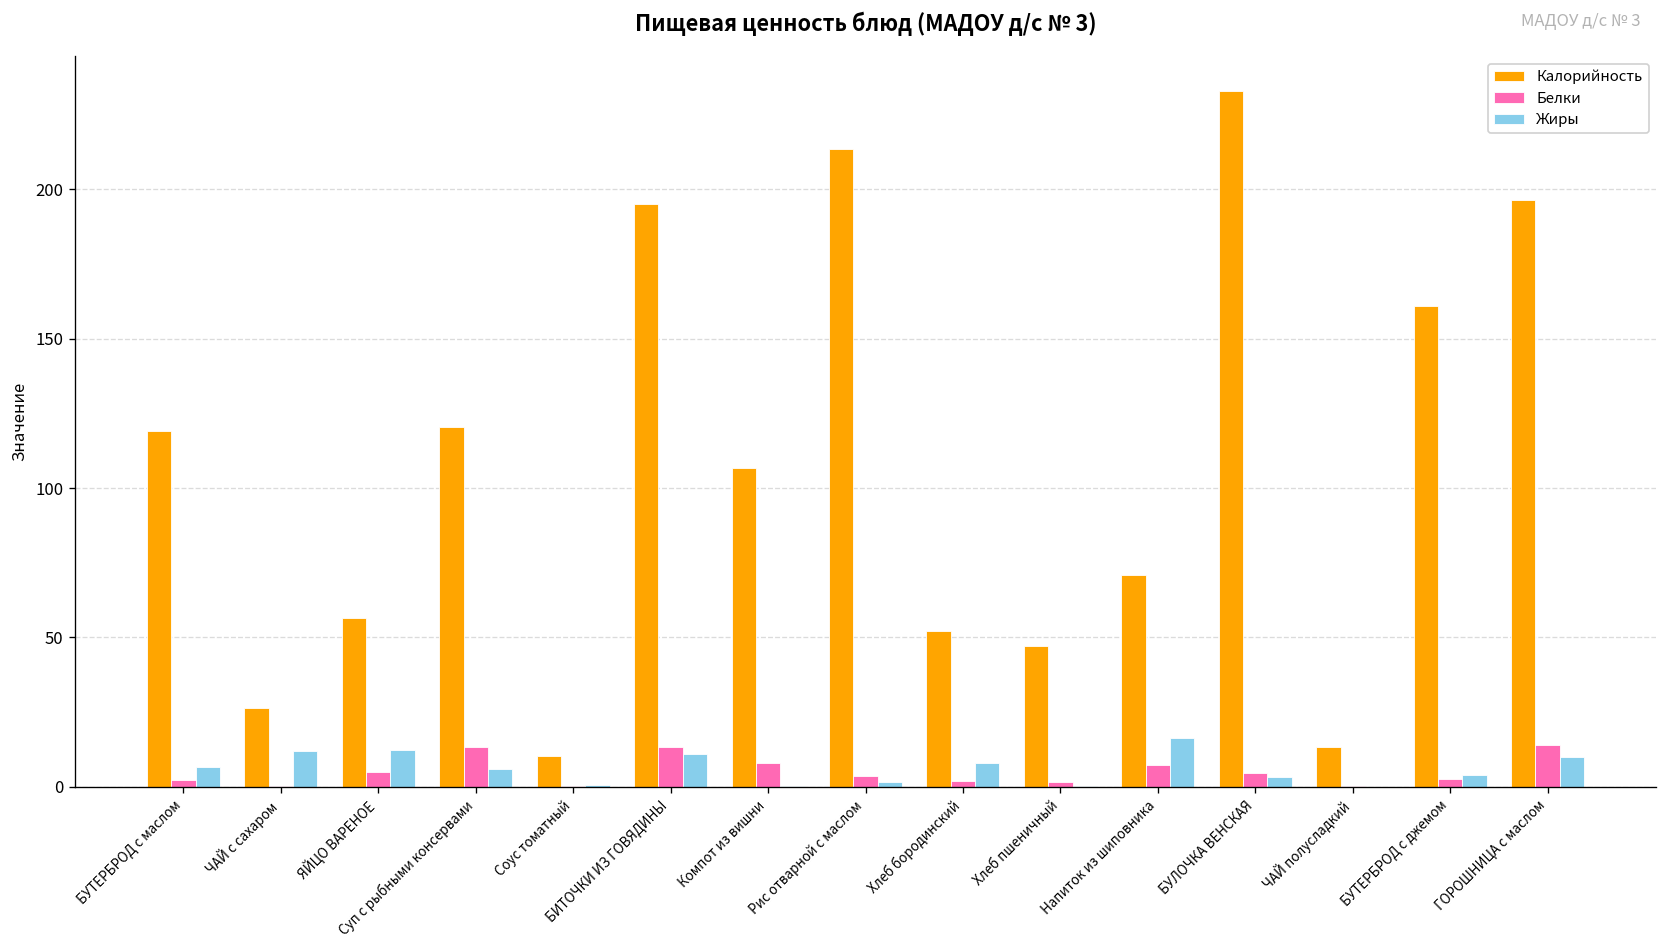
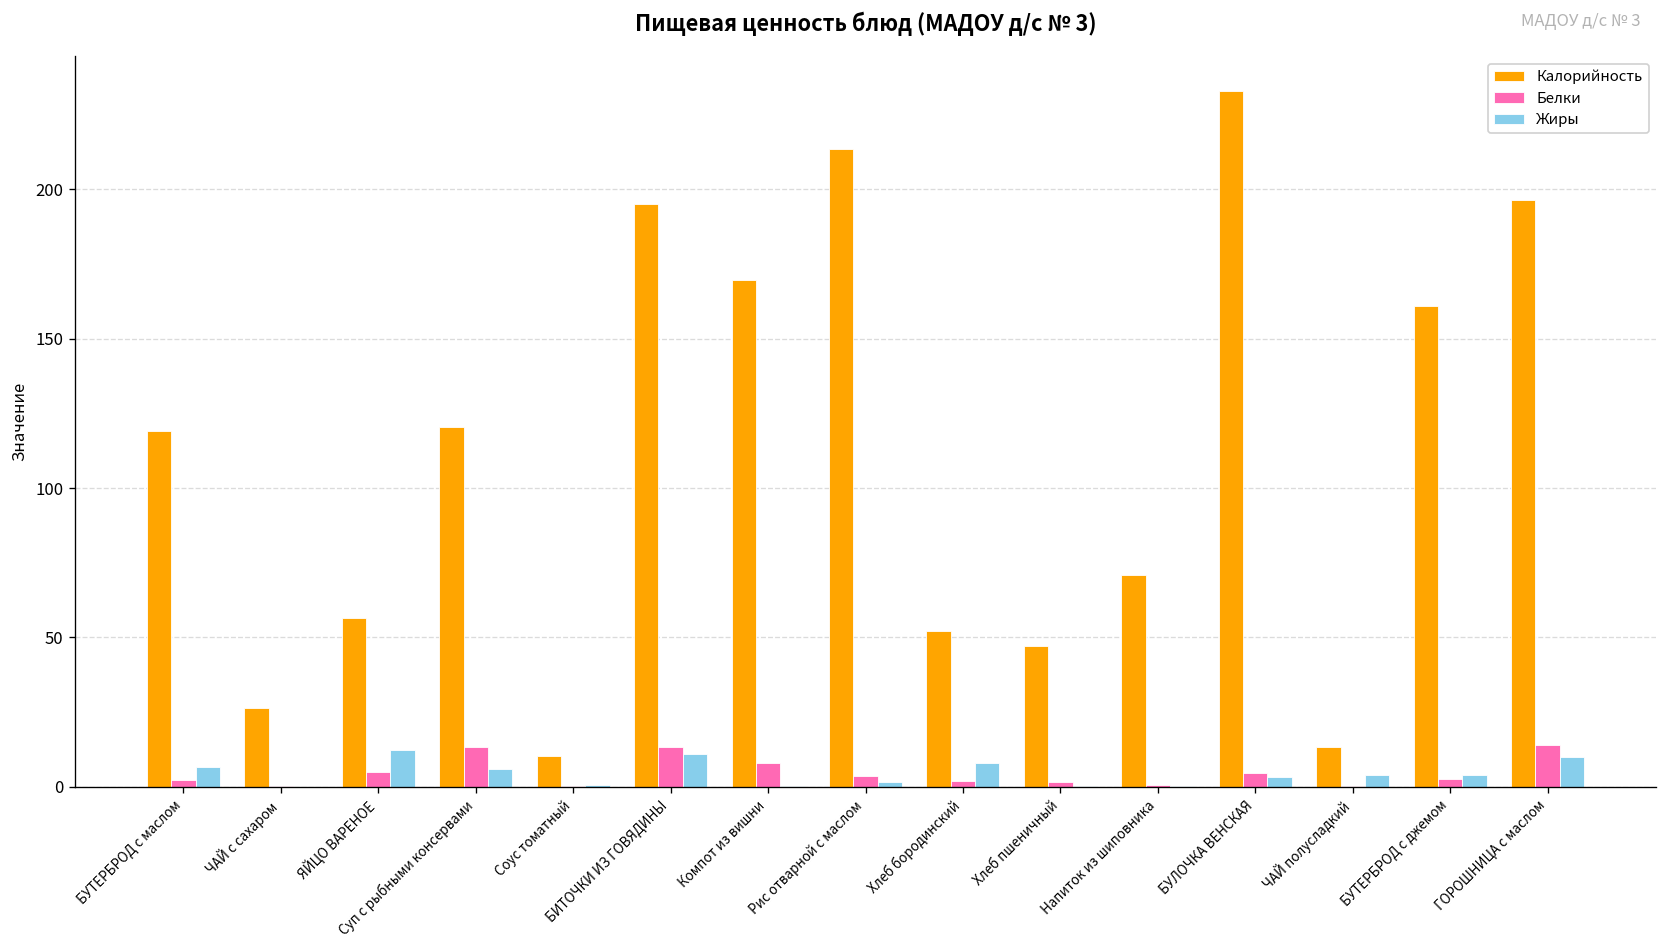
  {
    "Калорийность": {
      "БУТЕРБРОД с маслом": 119,
      "ЧАЙ с сахаром": 26,
      "ЯЙЦО ВАРЕНОЕ": 57,
      "Суп с рыбными консервами": 120,
      "Соус томатный": 10,
      "БИТОЧКИ ИЗ ГОВЯДИНЫ": 195,
-     "Компот из вишни": 107,
+     "Компот из вишни": 170,
      "Рис отварной с маслом": 214,
      "Хлеб бородинский": 52,
      "Хлеб пшеничный": 47,
      "Напиток из шиповника": 71,
      "БУЛОЧКА ВЕНСКАЯ": 233,
      "ЧАЙ полусладкий": 13,
      "БУТЕРБРОД с джемом": 161,
      "ГОРОШНИЦА c маслом": 197
    },
    "Белки": {
      "БУТЕРБРОД с маслом": 2,
      "ЯЙЦО ВАРЕНОЕ": 5,
      "Суп с рыбными консервами": 13,
      "БИТОЧКИ ИЗ ГОВЯДИНЫ": 13,
      "Компот из вишни": 8,
      "Рис отварной с маслом": 4,
      "Хлеб бородинский": 2,
      "Хлеб пшеничный": 2,
-     "Напиток из шиповника": 7,
+     "Напиток из шиповника": 1,
      "БУЛОЧКА ВЕНСКАЯ": 5,
      "БУТЕРБРОД с джемом": 3,
      "ГОРОШНИЦА c маслом": 14
    },
    "Жиры": {
      "БУТЕРБРОД с маслом": 7,
-     "ЧАЙ с сахаром": 12,
+     "ЧАЙ с сахаром": 0,
      "ЯЙЦО ВАРЕНОЕ": 12,
      "Суп с рыбными консервами": 6,
      "БИТОЧКИ ИЗ ГОВЯДИНЫ": 11,
      "Рис отварной с маслом": 2,
      "Хлеб бородинский": 8,
-     "Напиток из шиповника": 16,
+     "Напиток из шиповника": 0,
      "БУЛОЧКА ВЕНСКАЯ": 3,
-     "ЧАЙ полусладкий": 0,
+     "ЧАЙ полусладкий": 4,
      "БУТЕРБРОД с джемом": 4,
      "ГОРОШНИЦА c маслом": 10
    }
  }
